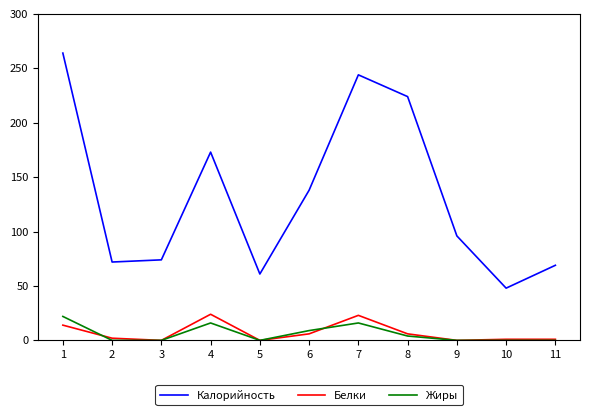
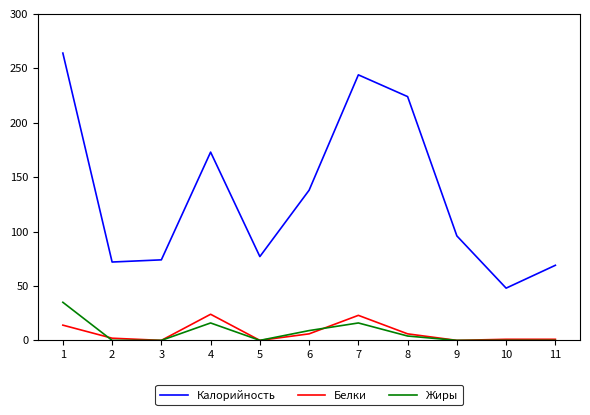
  {
    "Калорийность": {
      "1": 264,
      "2": 72,
      "3": 74,
      "4": 173,
-     "5": 61,
+     "5": 77,
      "6": 138,
      "7": 244,
      "8": 224,
      "9": 96,
      "10": 48,
      "11": 69
    },
    "Белки": {
      "1": 14,
      "4": 24,
      "6": 6,
      "7": 23
    },
    "Жиры": {
-     "1": 22,
+     "1": 35,
      "4": 16,
      "6": 9,
      "7": 16
    }
  }
